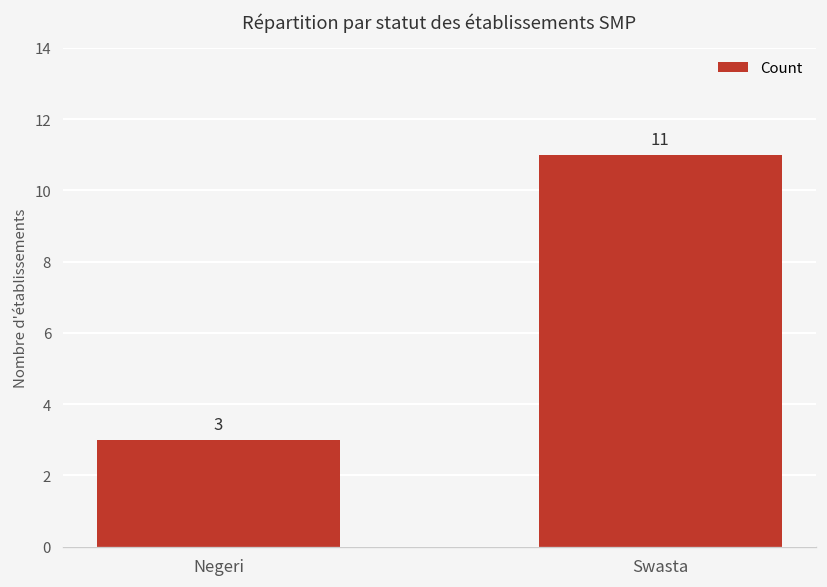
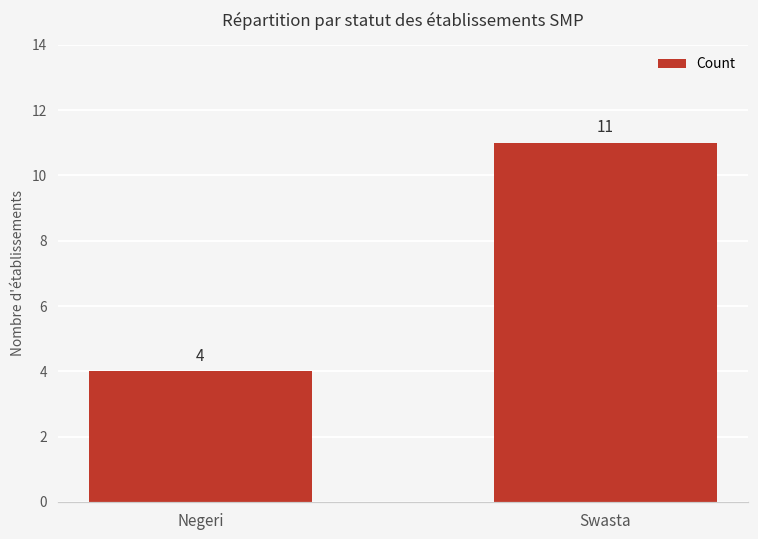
  {
-   "Negeri": 3,
+   "Negeri": 4,
    "Swasta": 11
  }
